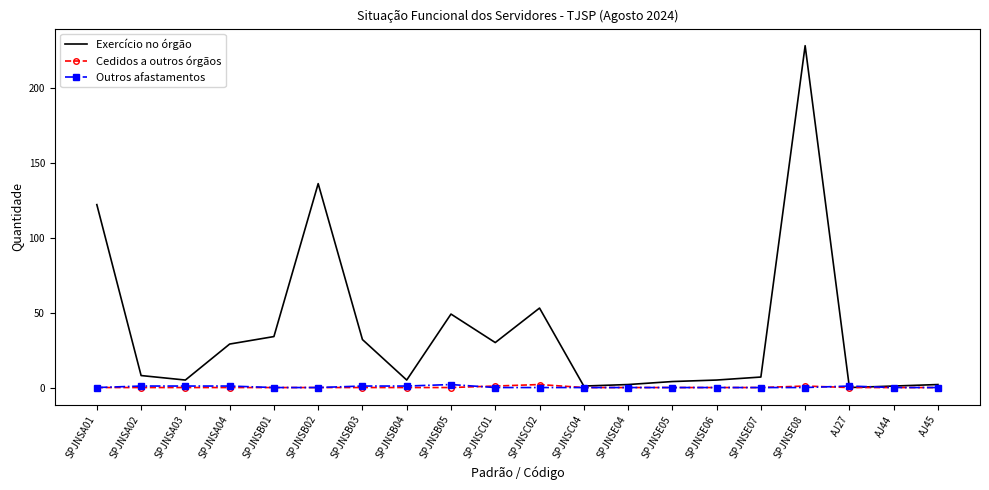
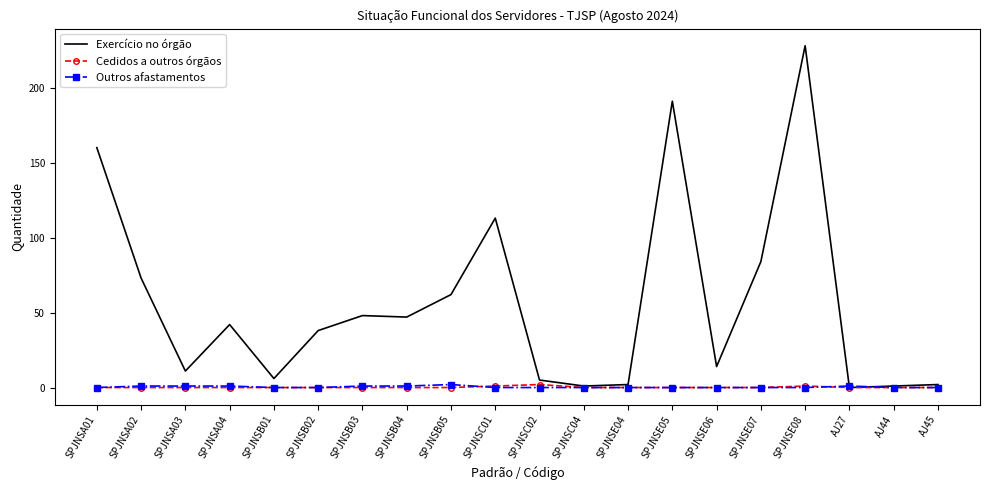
  {
    "Exercício no órgão": {
-     "SPJNSA01": 122,
-     "SPJNSA02": 8,
-     "SPJNSA03": 5,
-     "SPJNSA04": 29,
-     "SPJNSB01": 34,
-     "SPJNSB02": 136,
-     "SPJNSB03": 32,
-     "SPJNSB04": 5,
-     "SPJNSB05": 49,
-     "SPJNSC01": 30,
-     "SPJNSC02": 53,
+     "SPJNSA01": 160,
+     "SPJNSA02": 73,
+     "SPJNSA03": 11,
+     "SPJNSA04": 42,
+     "SPJNSB01": 6,
+     "SPJNSB02": 38,
+     "SPJNSB03": 48,
+     "SPJNSB04": 47,
+     "SPJNSB05": 62,
+     "SPJNSC01": 113,
+     "SPJNSC02": 5,
      "SPJNSE04": 2,
-     "SPJNSE05": 4,
-     "SPJNSE06": 5,
-     "SPJNSE07": 7,
+     "SPJNSE05": 191,
+     "SPJNSE06": 14,
+     "SPJNSE07": 84,
      "SPJNSE08": 228,
      "AJ45": 2
    },
    "Cedidos a outros órgãos": {
      "SPJNSB05": 0,
      "SPJNSC02": 2
    },
    "Outros afastamentos": {
      "SPJNSB05": 2,
      "SPJNSC02": 0
    }
  }
